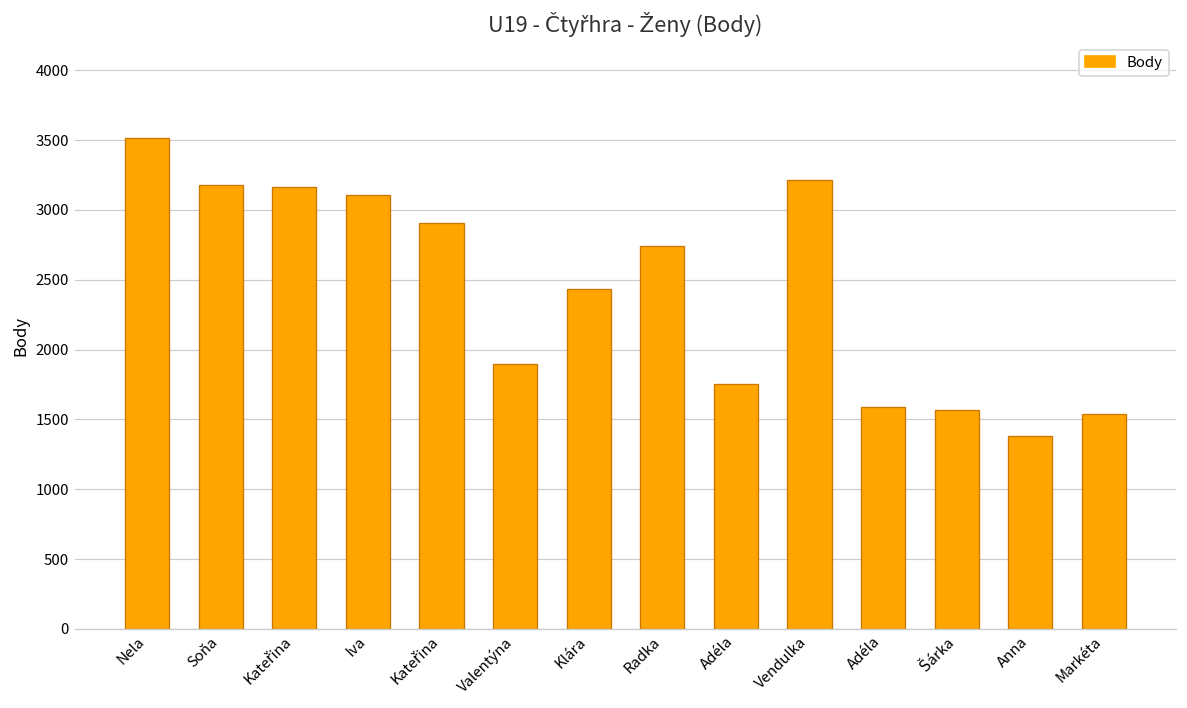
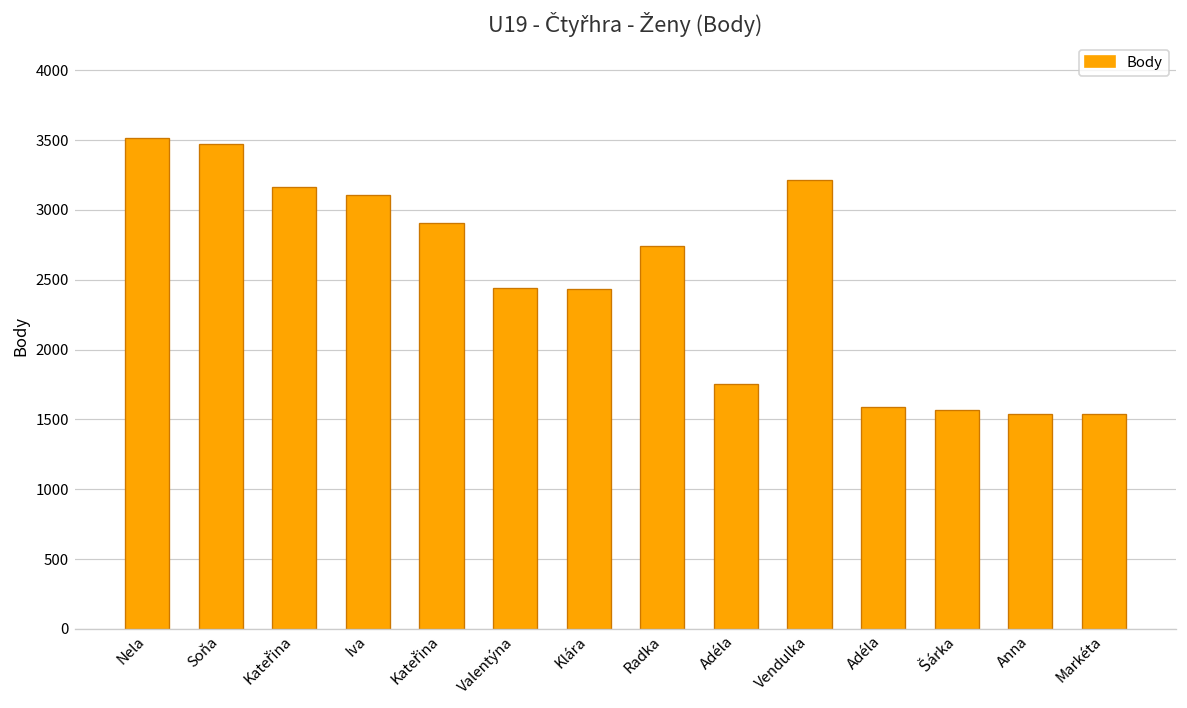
  {
    "Nela": 3520,
-   "Soňa": 3180,
+   "Soňa": 3470,
    "Iva": 3110,
-   "Valentýna": 1890,
+   "Valentýna": 2440,
    "Klára": 2440,
    "Radka": 2740,
    "Vendulka": 3220,
    "Šárka": 1570,
-   "Anna": 1380,
+   "Anna": 1540,
    "Markéta": 1540
  }
